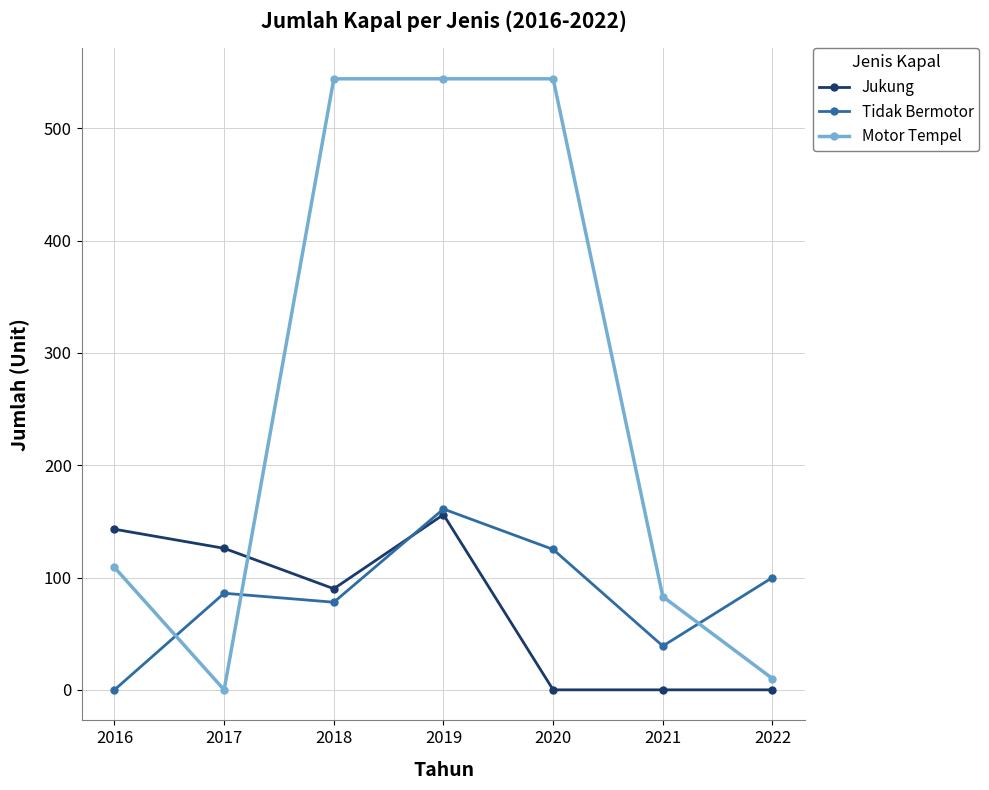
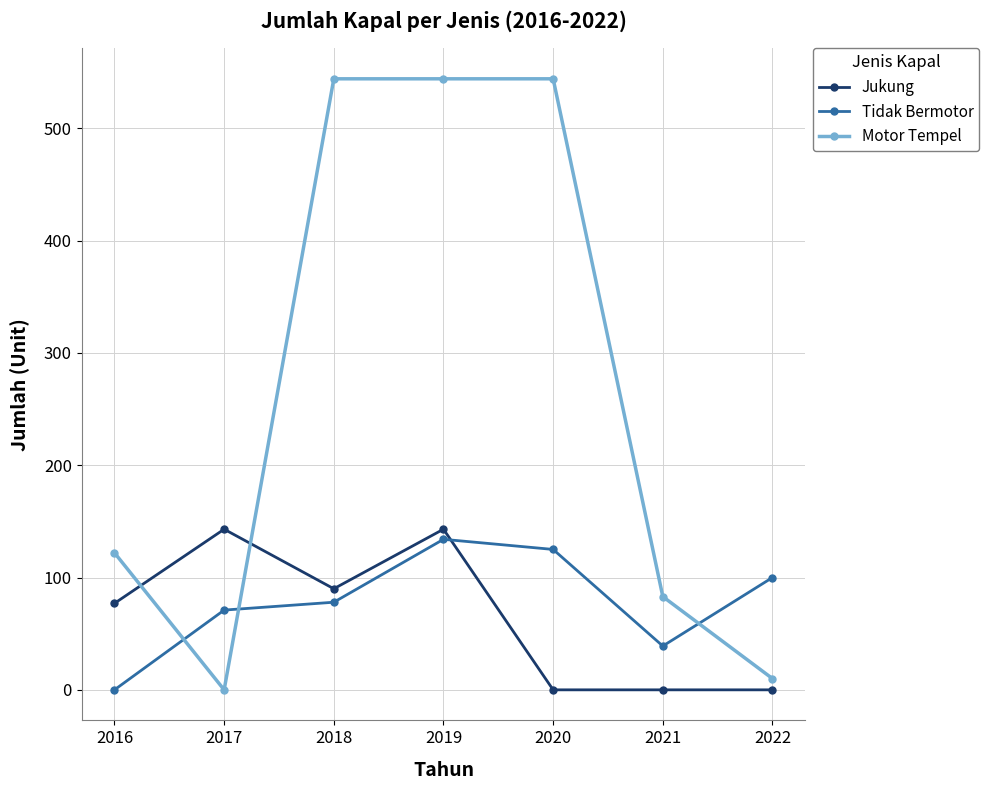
  {
    "Jukung": {
-     "2016": 143,
-     "2017": 126,
+     "2016": 77,
+     "2017": 143,
      "2018": 90,
-     "2019": 156,
+     "2019": 143,
      "2020": 0,
      "2021": 0,
      "2022": 0
    },
    "Tidak Bermotor": {
      "2016": 0,
-     "2017": 86,
+     "2017": 71,
      "2018": 78,
-     "2019": 161,
+     "2019": 134,
      "2020": 125,
      "2021": 39,
      "2022": 100
    },
    "Motor Tempel": {
-     "2016": 109,
+     "2016": 122,
      "2017": 0,
      "2018": 544,
      "2019": 544,
      "2020": 544,
      "2021": 83,
      "2022": 10
    }
  }
